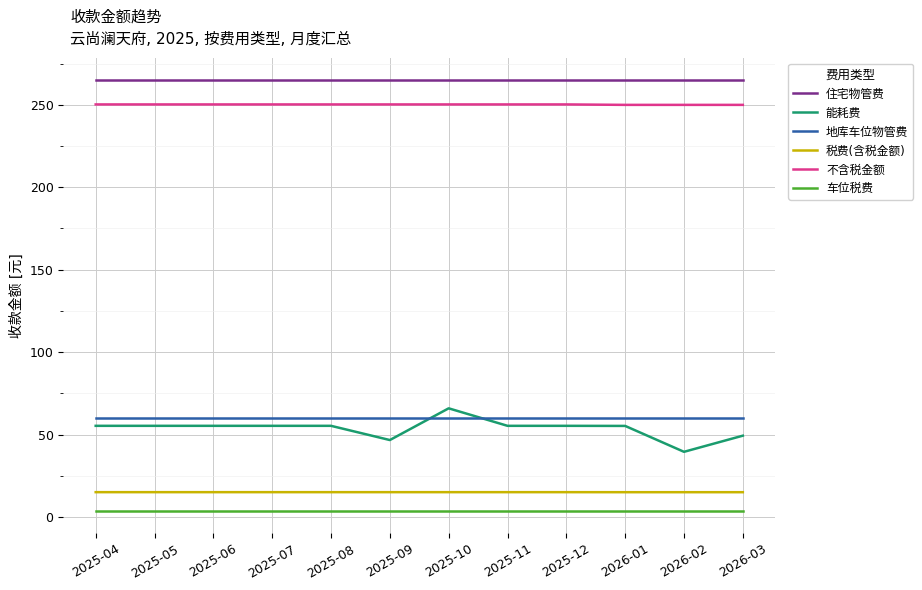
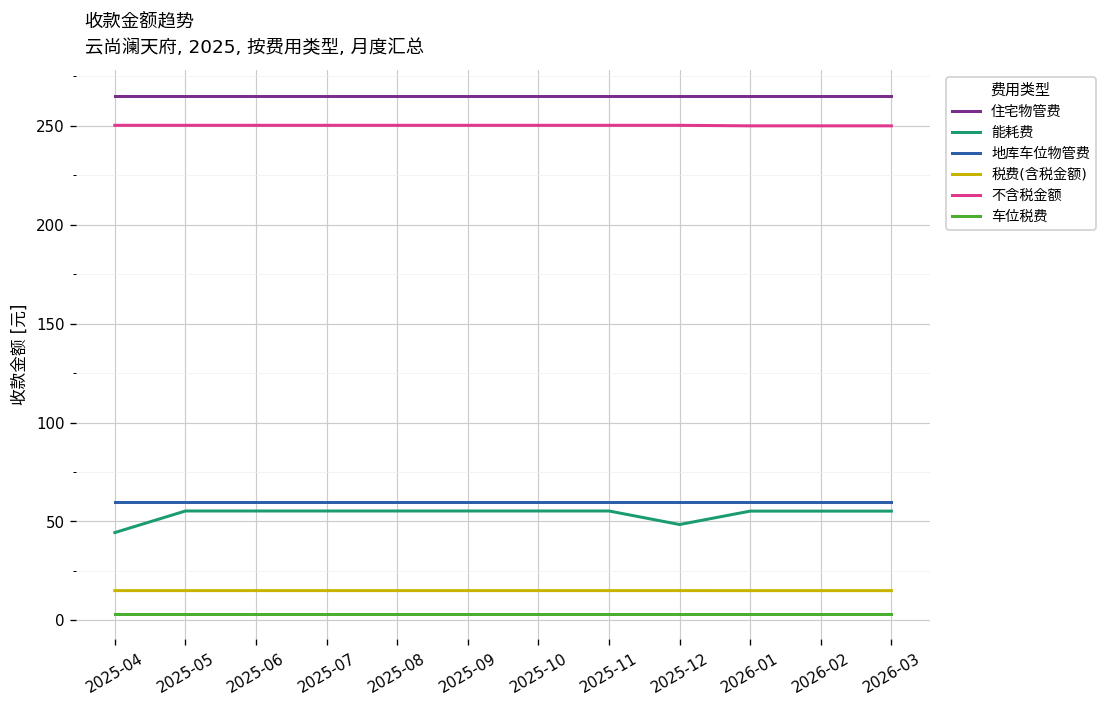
  {
    "住宅物管费": {
      "2025-04": 265,
      "2025-05": 265,
      "2025-06": 265,
      "2025-07": 265,
      "2025-08": 265,
      "2025-09": 265,
      "2025-10": 265,
      "2025-11": 265,
      "2025-12": 265,
      "2026-01": 265,
      "2026-02": 265,
      "2026-03": 265
    },
    "能耗费": {
-     "2025-04": 55,
+     "2025-04": 44,
      "2025-05": 55,
      "2025-06": 55,
      "2025-07": 55,
      "2025-08": 55,
-     "2025-09": 47,
-     "2025-10": 66,
+     "2025-09": 55,
+     "2025-10": 55,
      "2025-11": 55,
-     "2025-12": 55,
+     "2025-12": 48,
      "2026-01": 55,
-     "2026-02": 40,
-     "2026-03": 49
+     "2026-02": 55,
+     "2026-03": 55
    },
    "地库车位物管费": {
      "2025-04": 60,
      "2025-05": 60,
      "2025-06": 60,
      "2025-07": 60,
      "2025-08": 60,
      "2025-09": 60,
      "2025-10": 60,
      "2025-11": 60,
      "2025-12": 60,
      "2026-01": 60,
      "2026-02": 60,
      "2026-03": 60
    },
    "税费(含税金额)": {
      "2025-04": 15,
      "2025-05": 15,
      "2025-06": 15,
      "2025-07": 15,
      "2025-08": 15,
      "2025-09": 15,
      "2025-10": 15,
      "2025-11": 15,
      "2025-12": 15,
      "2026-01": 15,
      "2026-02": 15,
      "2026-03": 15
    },
    "不含税金额": {
      "2025-04": 250,
      "2025-05": 250,
      "2025-06": 250,
      "2025-07": 250,
      "2025-08": 250,
      "2025-09": 250,
      "2025-10": 250,
      "2025-11": 250,
      "2025-12": 250,
      "2026-01": 250,
      "2026-02": 250,
      "2026-03": 250
    },
    "车位税费": {
      "2025-04": 3,
      "2025-05": 3,
      "2025-06": 3,
      "2025-07": 3,
      "2025-08": 3,
      "2025-09": 3,
      "2025-10": 3,
      "2025-11": 3,
      "2025-12": 3,
      "2026-01": 3,
      "2026-02": 3,
      "2026-03": 3
    }
  }
